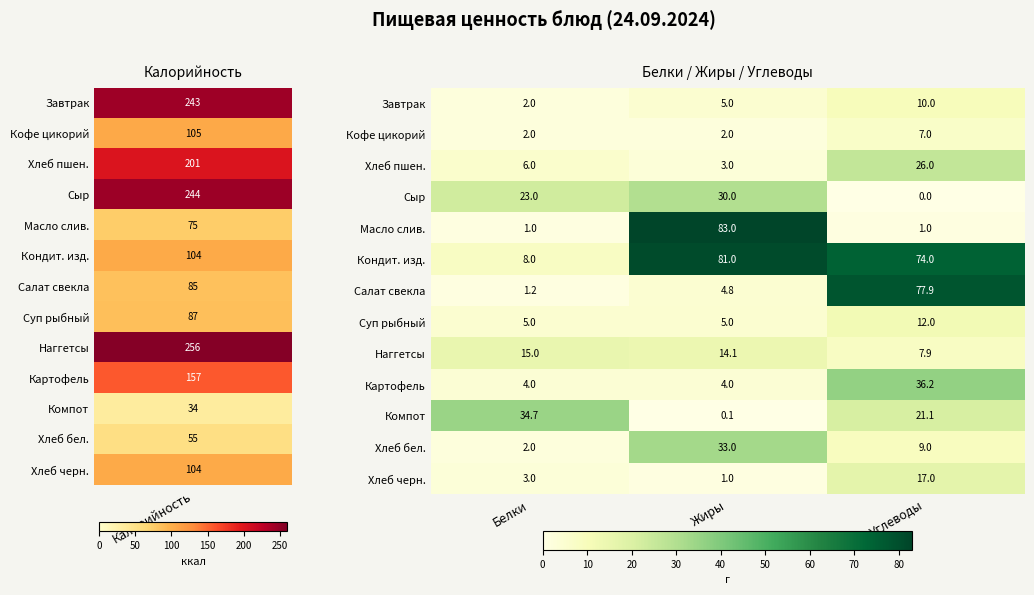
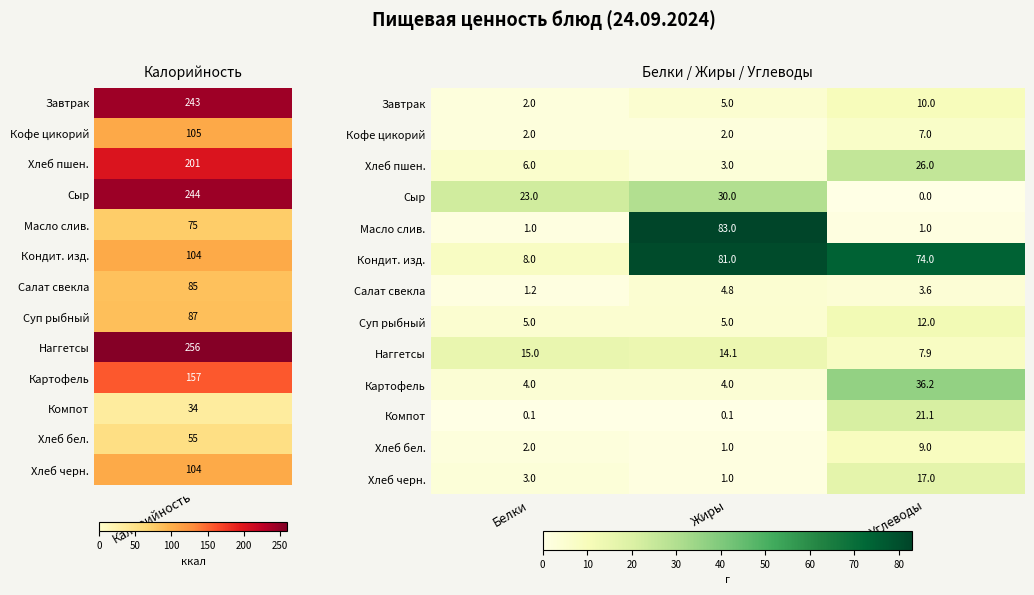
  {
    "Калорийность": {
      "Завтрак": {
        "Калорийность": 243
      },
      "Кофе цикорий": {
        "Калорийность": 105
      },
      "Хлеб пшен.": {
        "Калорийность": 201
      },
      "Сыр": {
        "Калорийность": 244
      },
      "Масло слив.": {
        "Калорийность": 75
      },
      "Кондит. изд.": {
        "Калорийность": 104
      },
      "Салат свекла": {
        "Калорийность": 85
      },
      "Суп рыбный": {
        "Калорийность": 87
      },
      "Наггетсы": {
        "Калорийность": 256
      },
      "Картофель": {
        "Калорийность": 157
      },
      "Компот": {
        "Калорийность": 34
      },
      "Хлеб бел.": {
        "Калорийность": 55
      },
      "Хлеб черн.": {
        "Калорийность": 104
      }
    },
    "Белки / Жиры / Углеводы": {
      "Завтрак": {
        "Белки": 2.0,
        "Жиры": 5.0,
        "Углеводы": 10.0
      },
      "Кофе цикорий": {
        "Белки": 2.0,
        "Жиры": 2.0,
        "Углеводы": 7.0
      },
      "Хлеб пшен.": {
        "Белки": 6.0,
        "Жиры": 3.0,
        "Углеводы": 26.0
      },
      "Сыр": {
        "Белки": 23.0,
        "Жиры": 30.0,
        "Углеводы": 0.0
      },
      "Масло слив.": {
        "Белки": 1.0,
        "Жиры": 83.0,
        "Углеводы": 1.0
      },
      "Кондит. изд.": {
        "Белки": 8.0,
        "Жиры": 81.0,
        "Углеводы": 74.0
      },
      "Салат свекла": {
        "Белки": 1.2,
        "Жиры": 4.8,
-       "Углеводы": 77.9
+       "Углеводы": 3.6
      },
      "Суп рыбный": {
        "Белки": 5.0,
        "Жиры": 5.0,
        "Углеводы": 12.0
      },
      "Наггетсы": {
        "Белки": 15.0,
        "Жиры": 14.1,
        "Углеводы": 7.9
      },
      "Картофель": {
        "Белки": 4.0,
        "Жиры": 4.0,
        "Углеводы": 36.2
      },
      "Компот": {
-       "Белки": 34.7,
+       "Белки": 0.1,
        "Жиры": 0.1,
        "Углеводы": 21.1
      },
      "Хлеб бел.": {
        "Белки": 2.0,
-       "Жиры": 33.0,
+       "Жиры": 1.0,
        "Углеводы": 9.0
      },
      "Хлеб черн.": {
        "Белки": 3.0,
        "Жиры": 1.0,
        "Углеводы": 17.0
      }
    }
  }
